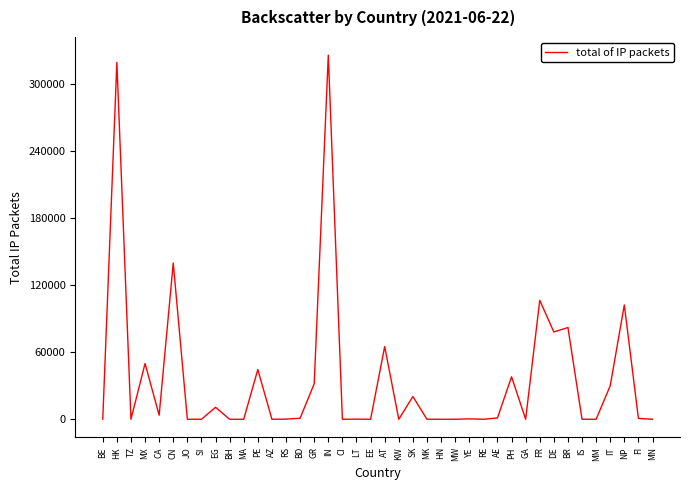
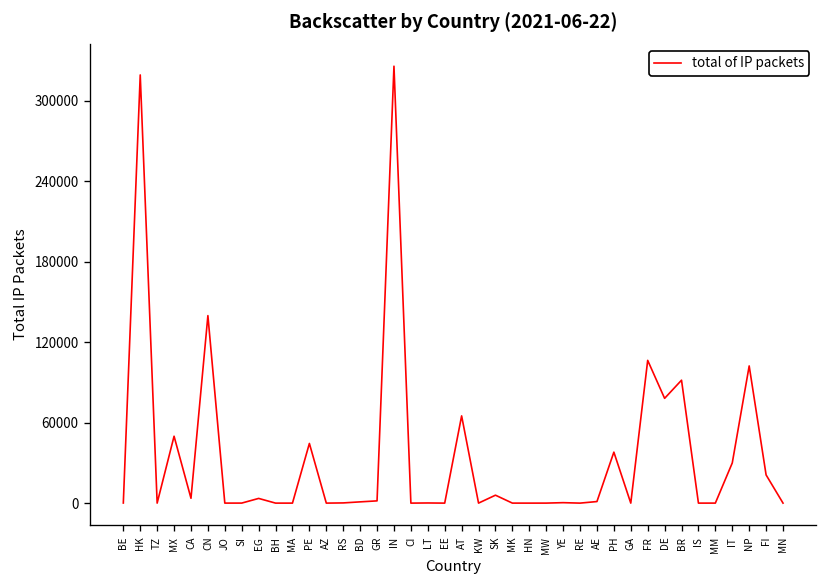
  {
    "BE": 0,
    "HK": 319000,
    "TZ": 0,
    "MX": 50000,
    "CA": 4000,
    "CN": 140000,
    "JO": 0,
    "SI": 0,
-   "EG": 11000,
+   "EG": 4000,
    "BH": 0,
    "MA": 0,
    "PE": 45000,
    "AZ": 0,
    "RS": 0,
    "BD": 1000,
-   "GR": 32000,
+   "GR": 2000,
    "IN": 326000,
    "CI": 0,
    "LT": 0,
    "EE": 0,
    "AT": 65000,
    "KW": 0,
-   "SK": 20000,
+   "SK": 6000,
    "MK": 0,
    "HN": 0,
    "MW": 0,
    "YE": 0,
    "RE": 0,
    "AE": 1000,
    "PH": 38000,
    "GA": 0,
    "FR": 106000,
    "DE": 78000,
-   "BR": 82000,
+   "BR": 92000,
    "IS": 0,
    "MM": 0,
    "IT": 30000,
    "NP": 102000,
-   "FI": 1000,
+   "FI": 21000,
    "MN": 0
  }
